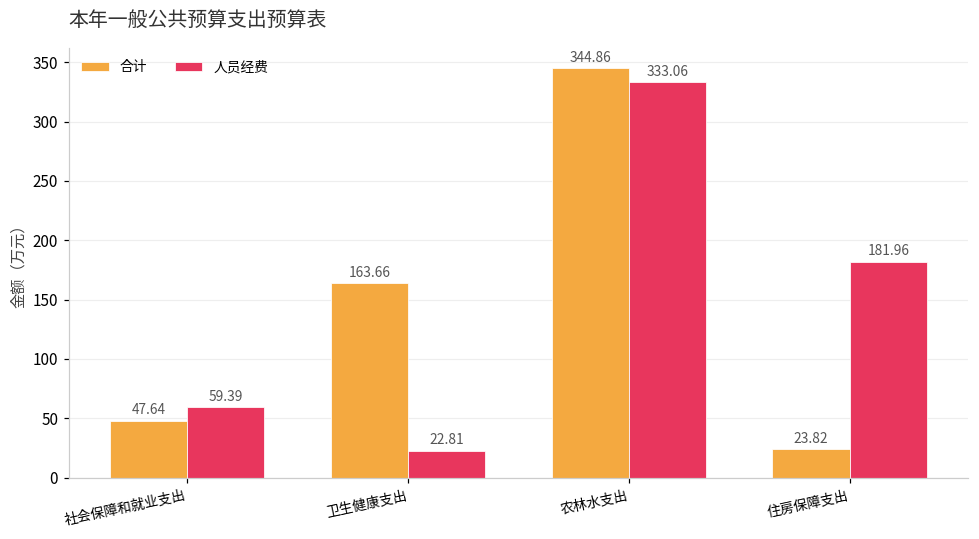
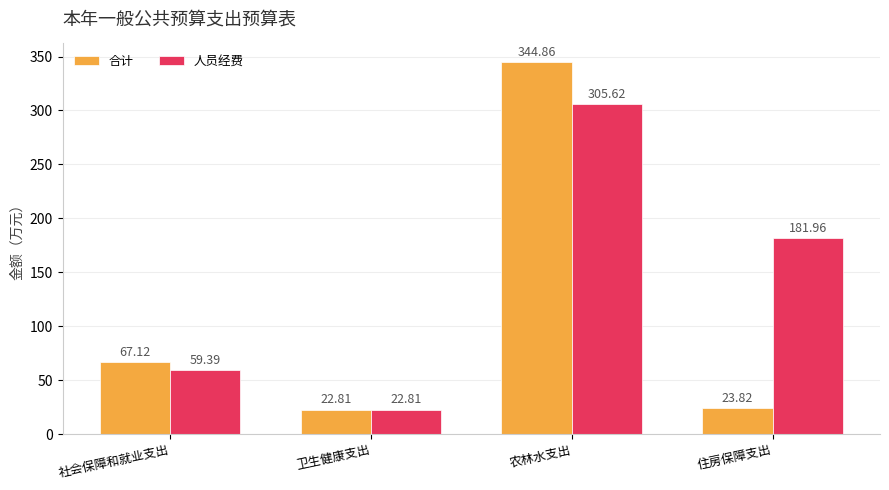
  {
    "合计": {
-     "社会保障和就业支出": 47.64,
-     "卫生健康支出": 163.66,
+     "社会保障和就业支出": 67.12,
+     "卫生健康支出": 22.81,
      "农林水支出": 344.86,
      "住房保障支出": 23.82
    },
    "人员经费": {
      "社会保障和就业支出": 59.39,
      "卫生健康支出": 22.81,
-     "农林水支出": 333.06,
+     "农林水支出": 305.62,
      "住房保障支出": 181.96
    }
  }
